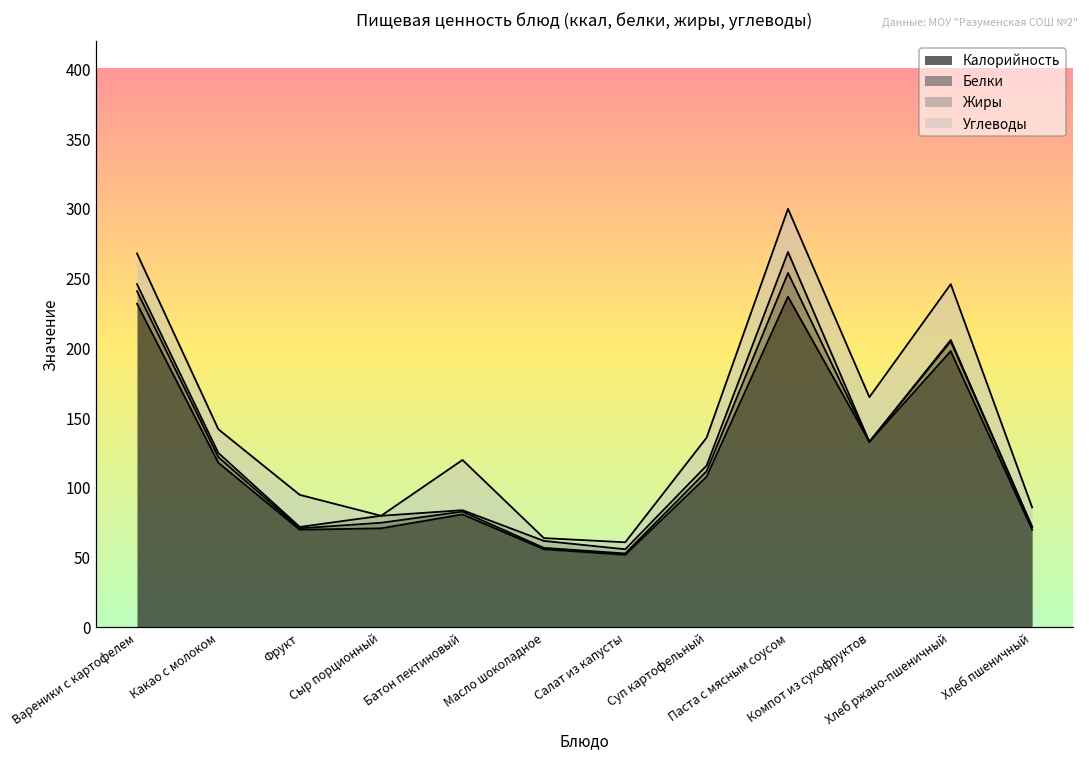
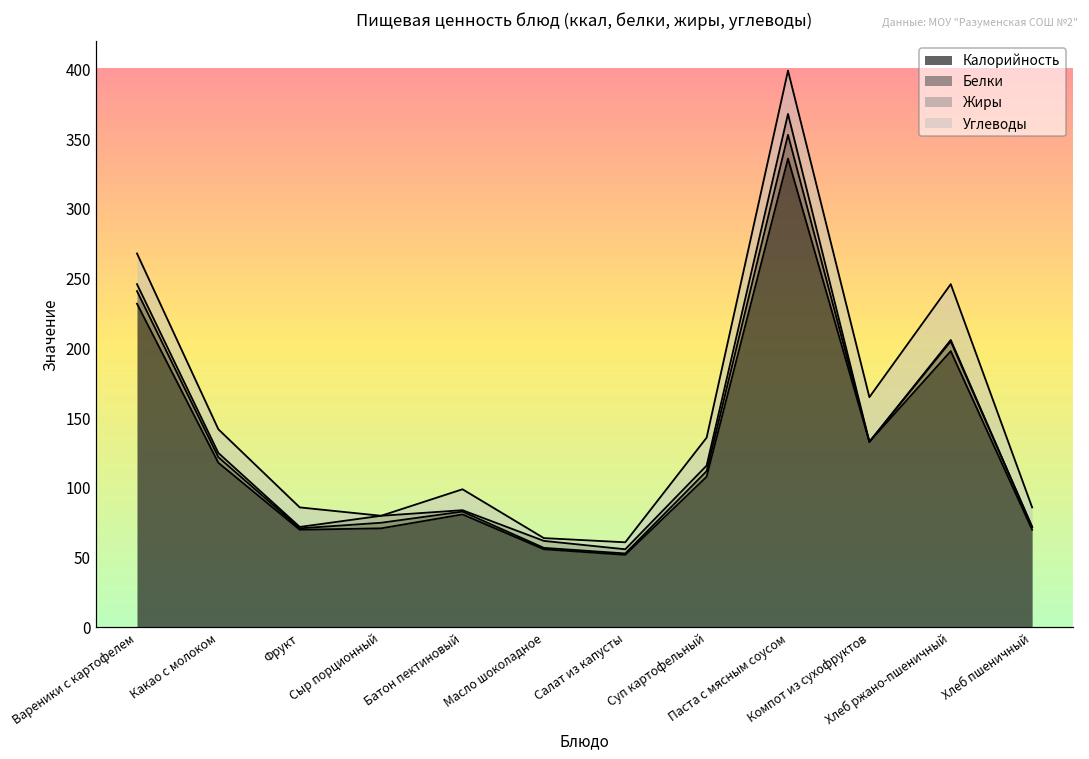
  {
    "Калорийность": {
      "Вареники с картофелем": 232,
      "Какао с молоком": 118,
      "Сыр порционный": 71,
      "Суп картофельный": 108,
-     "Паста с мясным соусом": 237,
+     "Паста с мясным соусом": 336,
      "Хлеб ржано-пшеничный": 198,
      "Хлеб пшеничный": 70
    },
    "Белки": {
      "Вареники с картофелем": 9,
      "Какао с молоком": 4,
      "Сыр порционный": 4,
      "Суп картофельный": 4,
      "Паста с мясным соусом": 17
    },
    "Жиры": {
      "Вареники с картофелем": 5,
      "Какао с молоком": 3,
      "Салат из капусты": 3,
      "Суп картофельный": 4,
      "Паста с мясным соусом": 15
    },
    "Углеводы": {
      "Вареники с картофелем": 22,
      "Какао с молоком": 17,
-     "Фрукт": 23,
-     "Батон пектиновый": 36,
+     "Фрукт": 14,
+     "Батон пектиновый": 15,
      "Салат из капусты": 5,
      "Суп картофельный": 20,
      "Паста с мясным соусом": 31,
      "Компот из сухофруктов": 32,
      "Хлеб ржано-пшеничный": 40,
      "Хлеб пшеничный": 14
    }
  }
